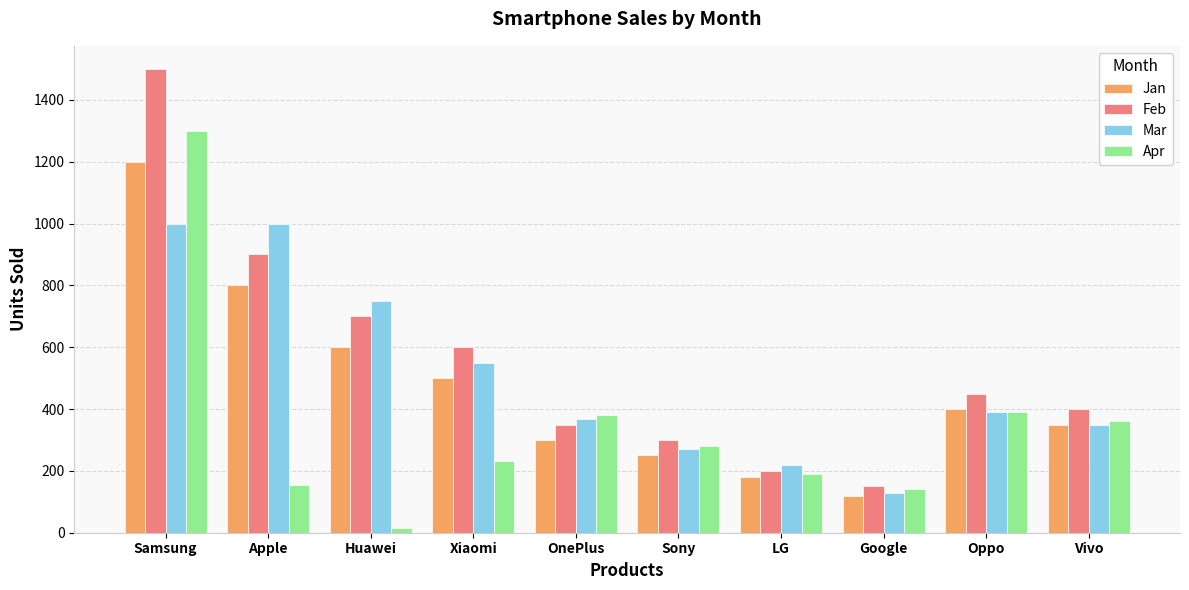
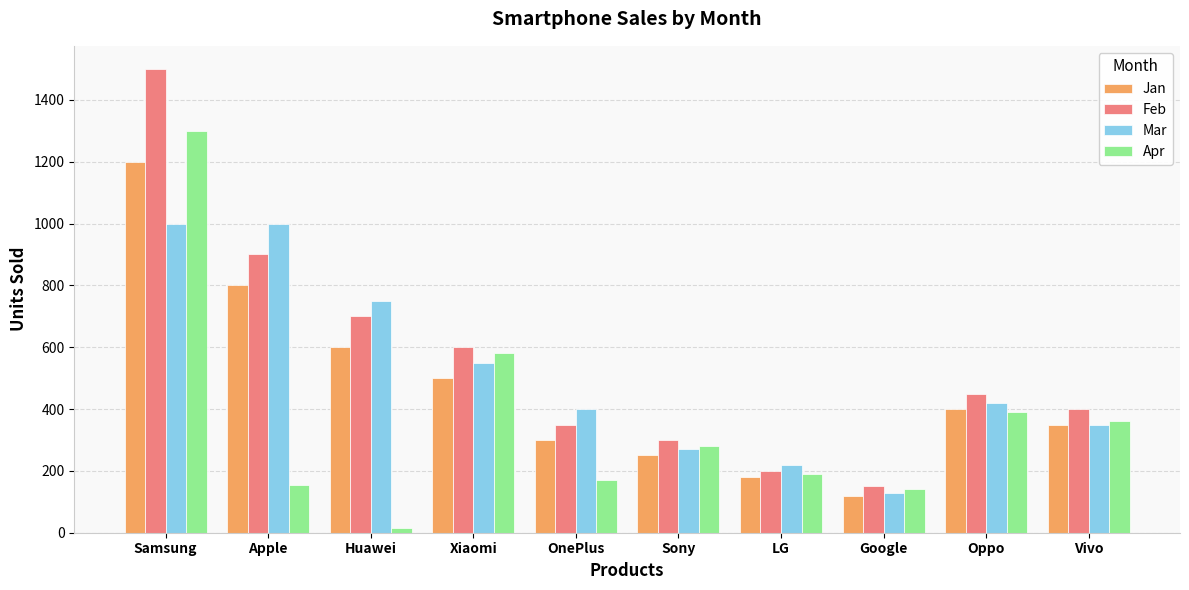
  {
    "Mar": {
      "Samsung": 1000,
      "Apple": 1000,
      "Huawei": 750,
      "Xiaomi": 550,
-     "OnePlus": 370,
+     "OnePlus": 400,
      "Sony": 270,
      "LG": 220,
      "Google": 130,
-     "Oppo": 390,
+     "Oppo": 420,
      "Vivo": 350
    },
    "Apr": {
      "Samsung": 1300,
      "Apple": 150,
      "Huawei": 20,
-     "Xiaomi": 230,
-     "OnePlus": 380,
+     "Xiaomi": 580,
+     "OnePlus": 170,
      "Sony": 280,
      "LG": 190,
      "Google": 140,
      "Oppo": 390,
      "Vivo": 360
    }
  }
